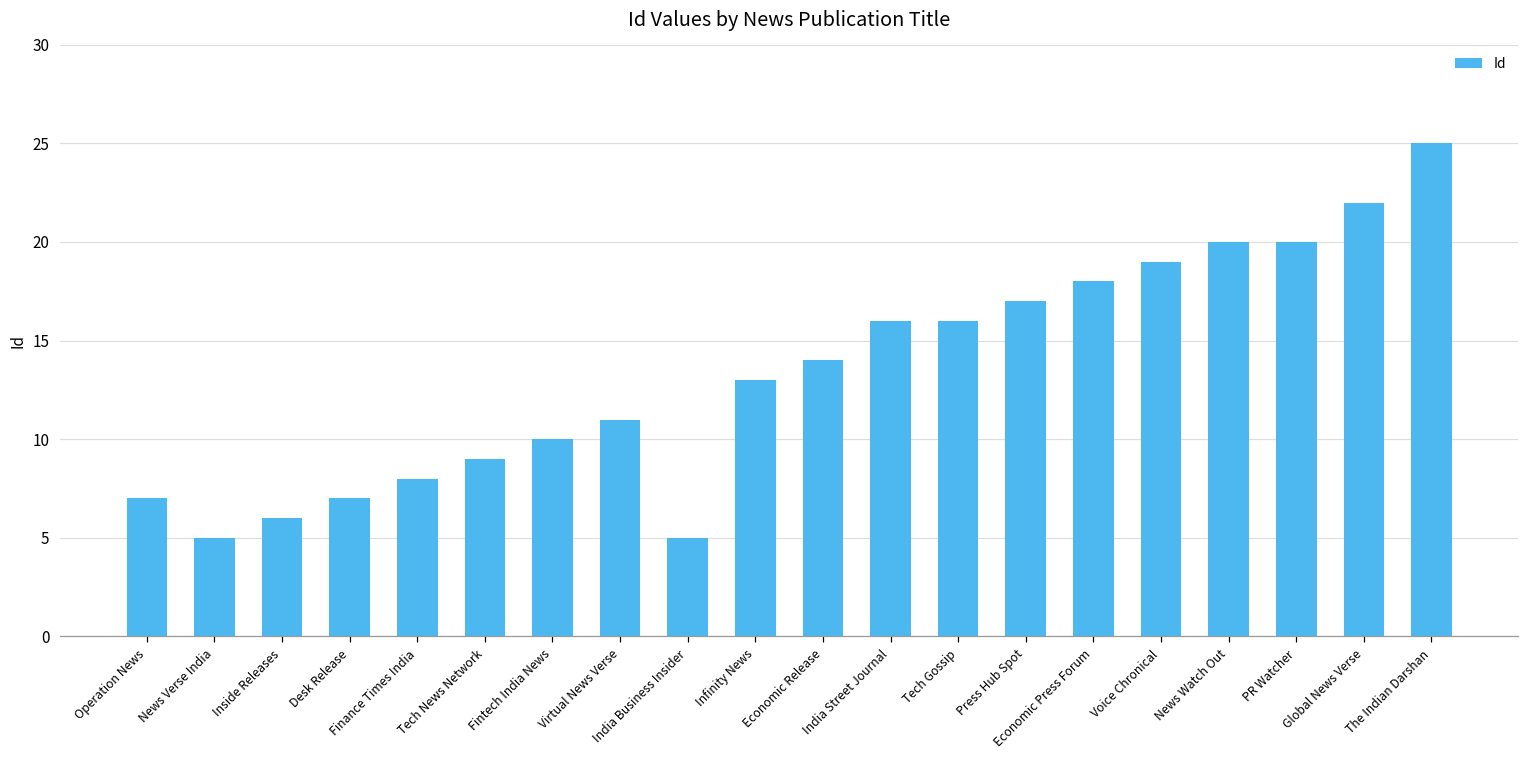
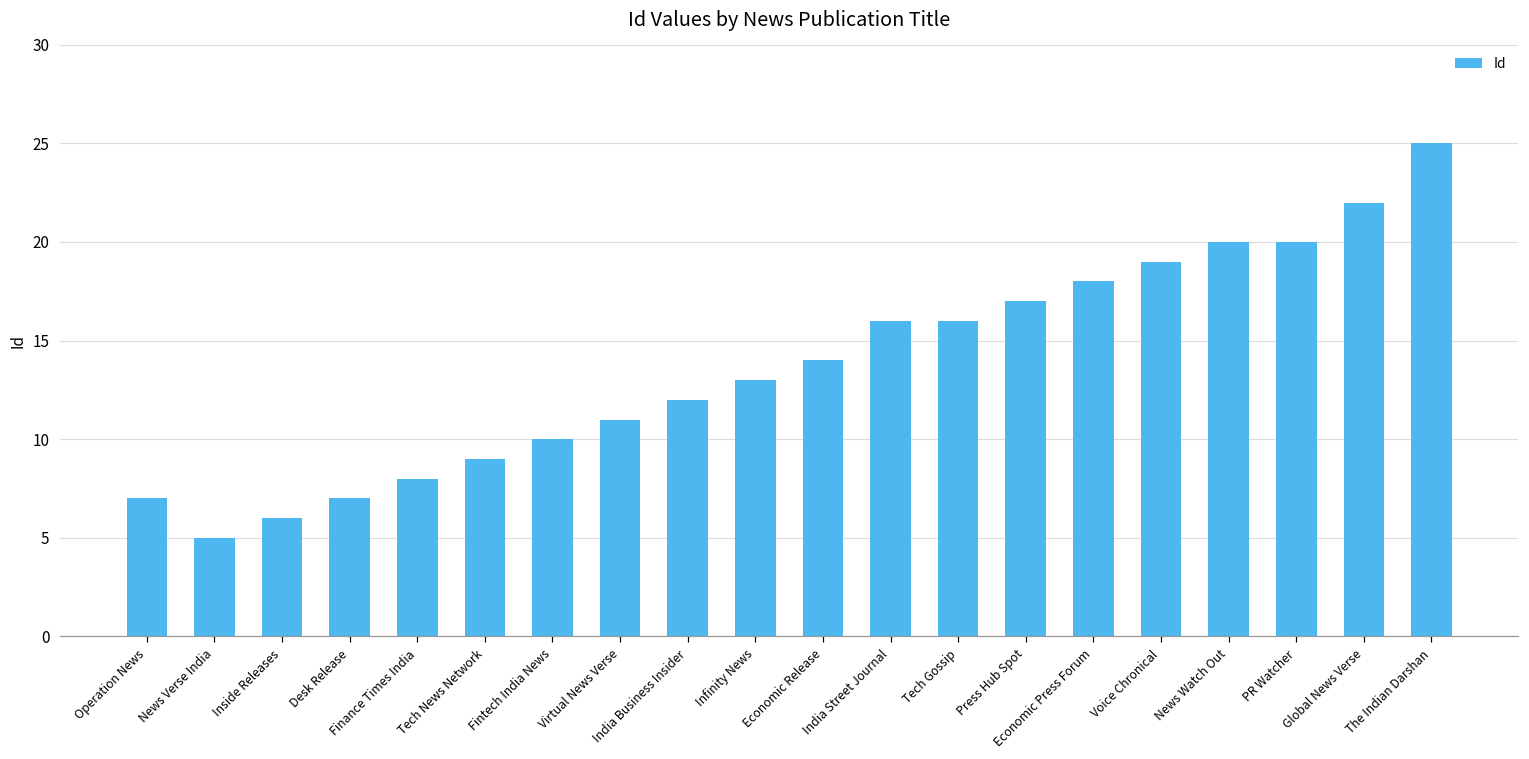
  {
    "Operation News": 7,
    "News Verse India": 5,
    "Inside Releases": 6,
    "Desk Release": 7,
    "Finance Times India": 8,
    "Tech News Network": 9,
    "Fintech India News": 10,
    "Virtual News Verse": 11,
-   "India Business Insider": 5,
+   "India Business Insider": 12,
    "Infinity News": 13,
    "Economic Release": 14,
    "India Street Journal": 16,
    "Tech Gossip": 16,
    "Press Hub Spot": 17,
    "Economic Press Forum": 18,
    "Voice Chronical": 19,
    "News Watch Out": 20,
    "PR Watcher": 20,
    "Global News Verse": 22,
    "The Indian Darshan": 25
  }
